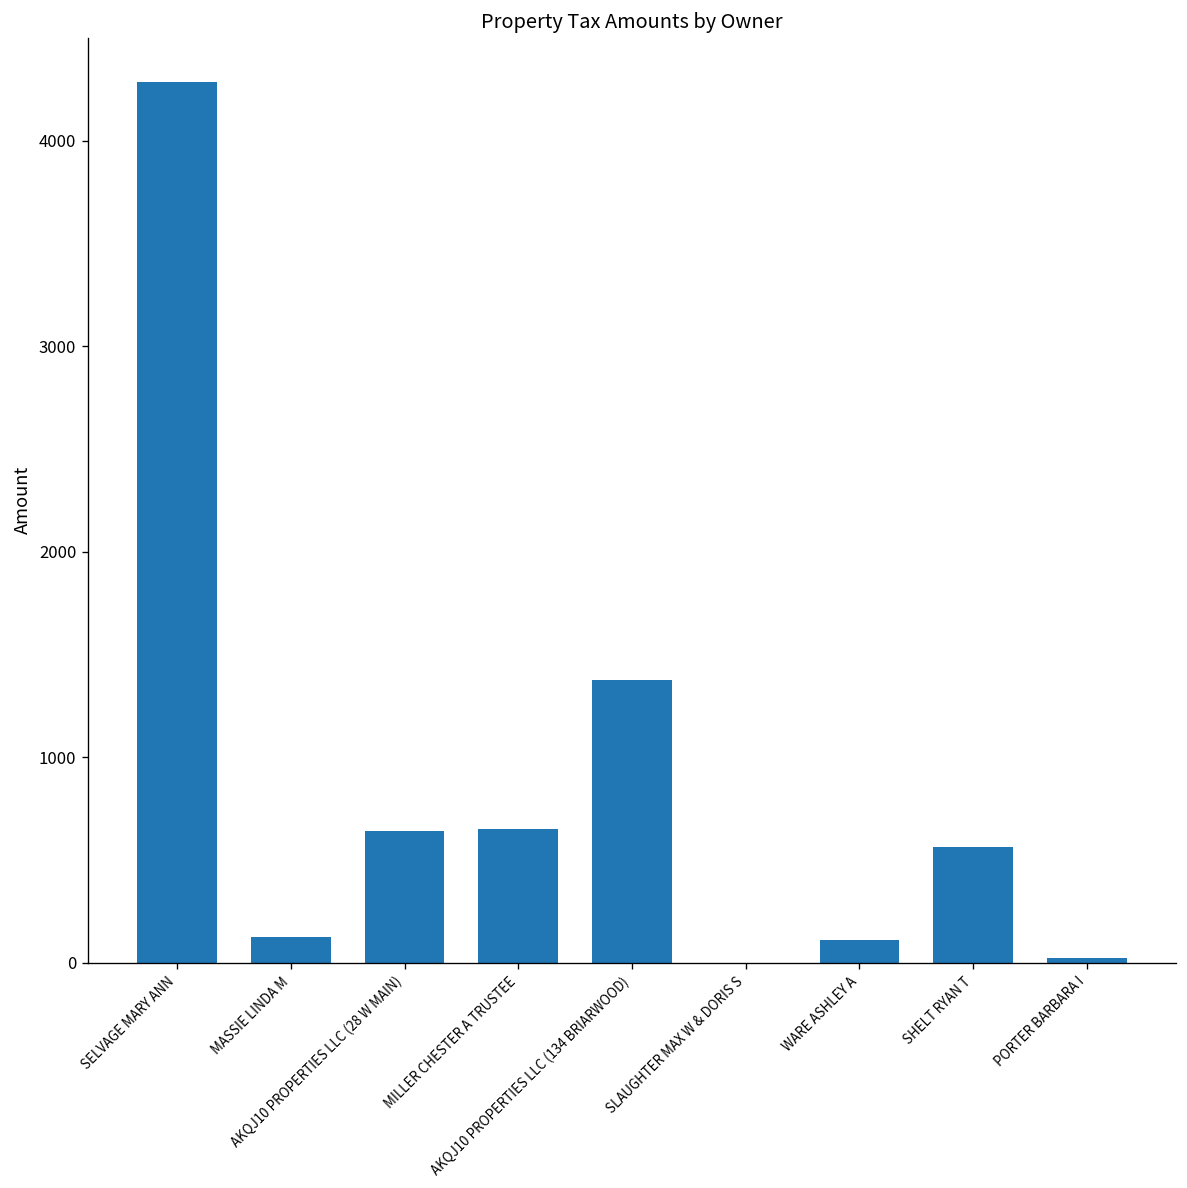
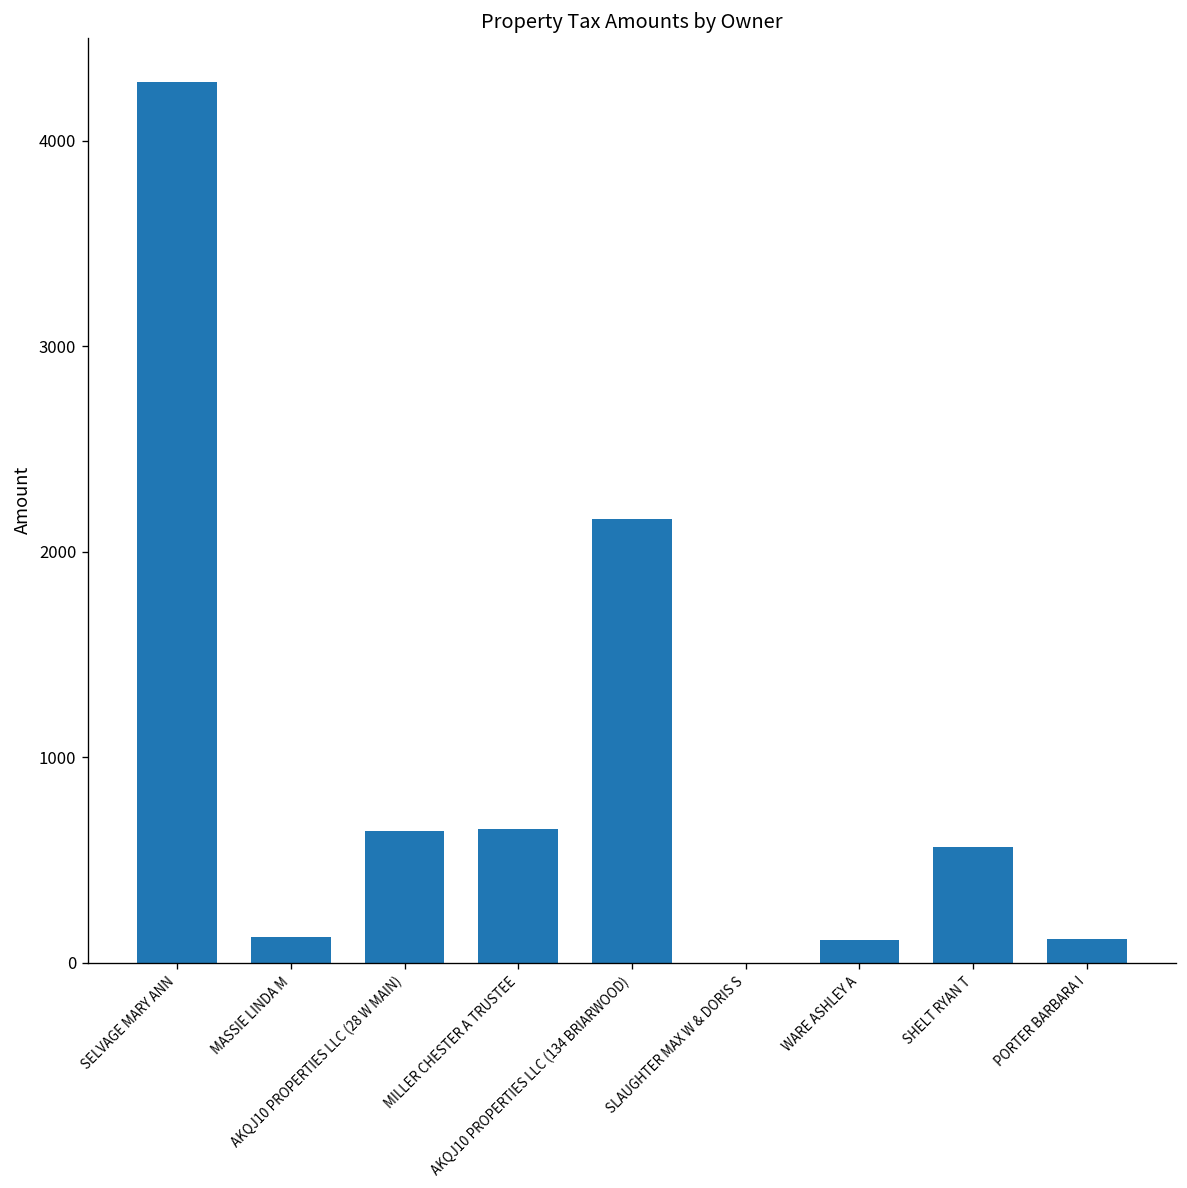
  {
    "SELVAGE MARY ANN": 4290,
    "MASSIE LINDA M": 130,
    "AKQJ10 PROPERTIES LLC (28 W MAIN)": 640,
    "MILLER CHESTER A TRUSTEE": 650,
-   "AKQJ10 PROPERTIES LLC (134 BRIARWOOD)": 1380,
+   "AKQJ10 PROPERTIES LLC (134 BRIARWOOD)": 2160,
    "WARE ASHLEY A": 110,
    "SHELT RYAN T": 560,
-   "PORTER BARBARA I": 20
+   "PORTER BARBARA I": 120
  }
